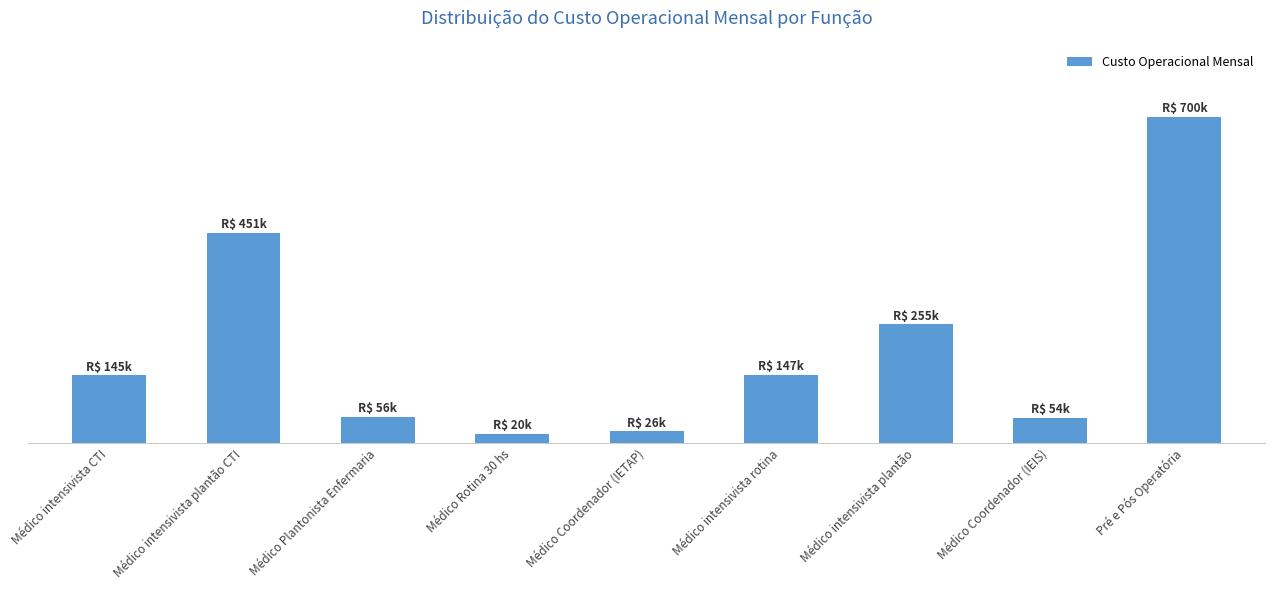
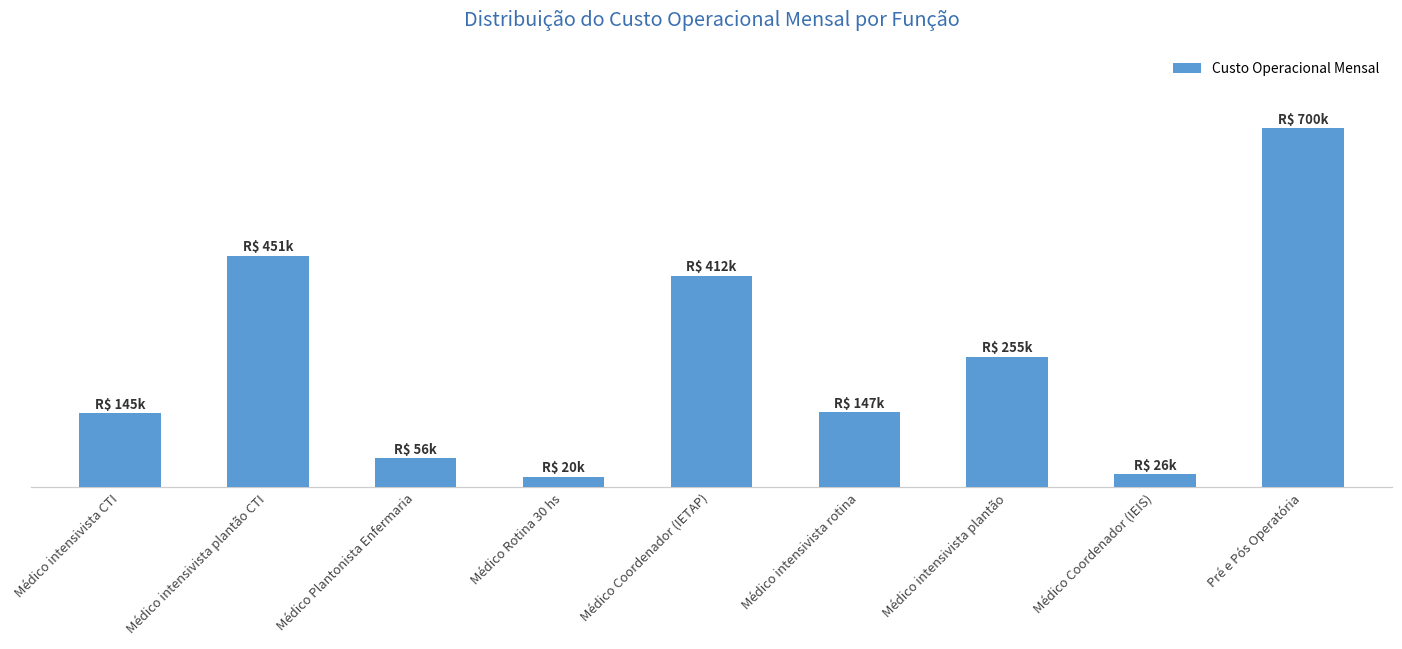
  {
    "Médico intensivista CTI": "145k",
    "Médico intensivista plantão CTI": "451k",
    "Médico Plantonista Enfermaria": "56k",
    "Médico Rotina 30 hs": "20k",
-   "Médico Coordenador (IETAP)": "26k",
+   "Médico Coordenador (IETAP)": "412k",
    "Médico intensivista rotina": "147k",
    "Médico intensivista plantão": "255k",
-   "Médico Coordenador (IEIS)": "54k",
+   "Médico Coordenador (IEIS)": "26k",
    "Pré e Pós Operatória": "700k"
  }
